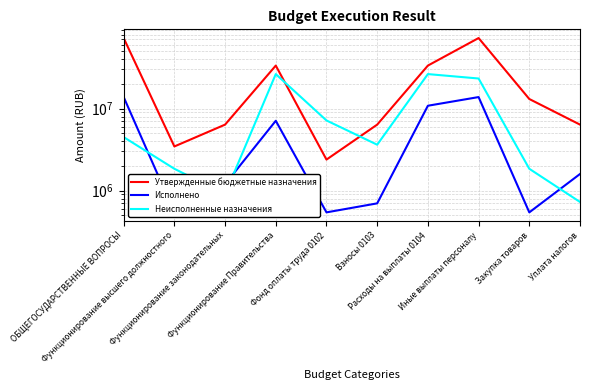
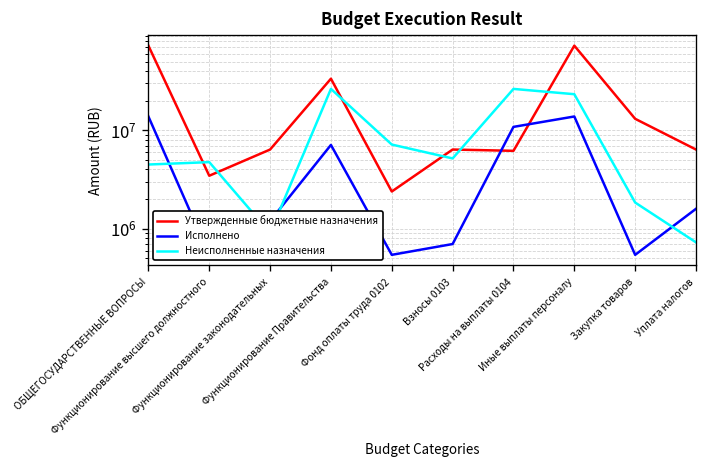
  {
    "Утвержденные бюджетные назначения": {
      "ОБЩЕГОСУДАРСТВЕННЫЕ ВОПРОСЫ": 70000000,
      "Функционирование высшего должностного": 3500000,
      "Функционирование законодательных": 6000000,
      "Функционирование Правительства": 33000000,
      "Фонд оплаты труда 0102": 2400000,
      "Взносы 0103": 6000000,
-     "Расходы на выплаты 0104": 33000000,
+     "Расходы на выплаты 0104": 6000000,
      "Иные выплаты персоналу": 70000000,
      "Закупка товаров": 13000000,
      "Уплата налогов": 6000000
    },
    "Исполнено": {
      "ОБЩЕГОСУДАРСТВЕННЫЕ ВОПРОСЫ": 14000000,
      "Функционирование Правительства": 7000000,
      "Фонд оплаты труда 0102": 500000,
      "Взносы 0103": 700000,
      "Расходы на выплаты 0104": 11000000,
      "Иные выплаты персоналу": 14000000,
      "Закупка товаров": 500000,
      "Уплата налогов": 1600000
    },
    "Неисполненные назначения": {
      "ОБЩЕГОСУДАРСТВЕННЫЕ ВОПРОСЫ": 4000000,
-     "Функционирование высшего должностного": 1800000,
+     "Функционирование высшего должностного": 5000000,
      "Функционирование Правительства": 26000000,
      "Фонд оплаты труда 0102": 7000000,
-     "Взносы 0103": 4000000,
+     "Взносы 0103": 5000000,
      "Расходы на выплаты 0104": 26000000,
      "Иные выплаты персоналу": 23000000,
      "Закупка товаров": 1800000,
      "Уплата налогов": 700000
    }
  }
